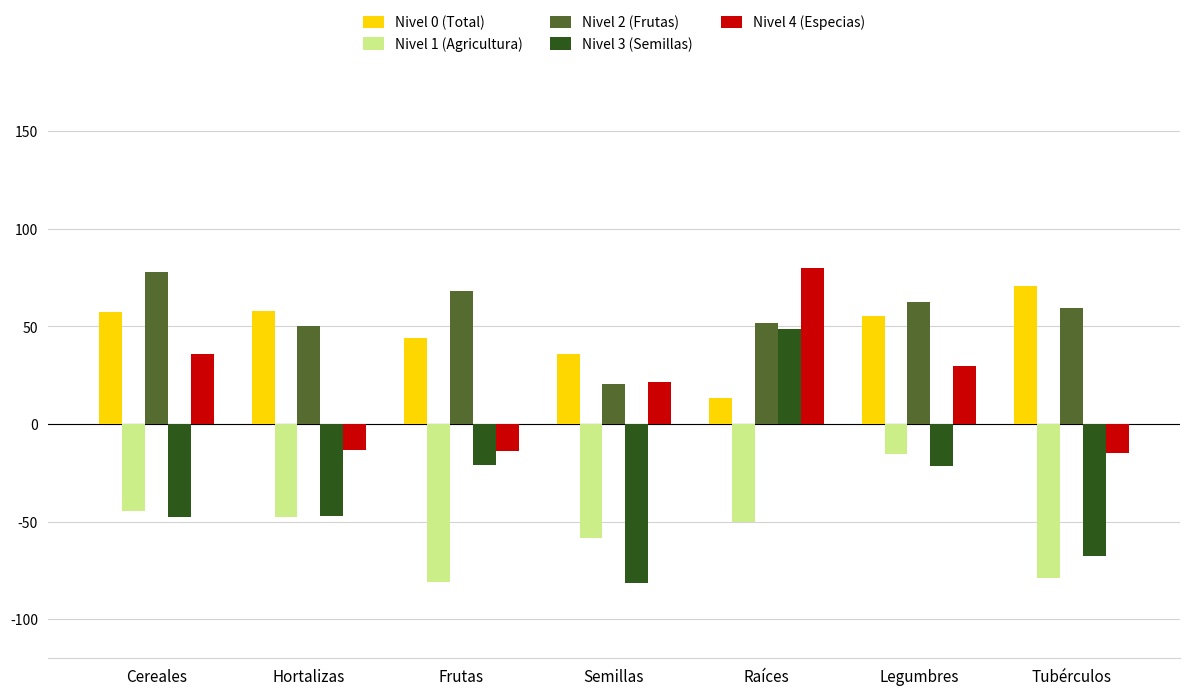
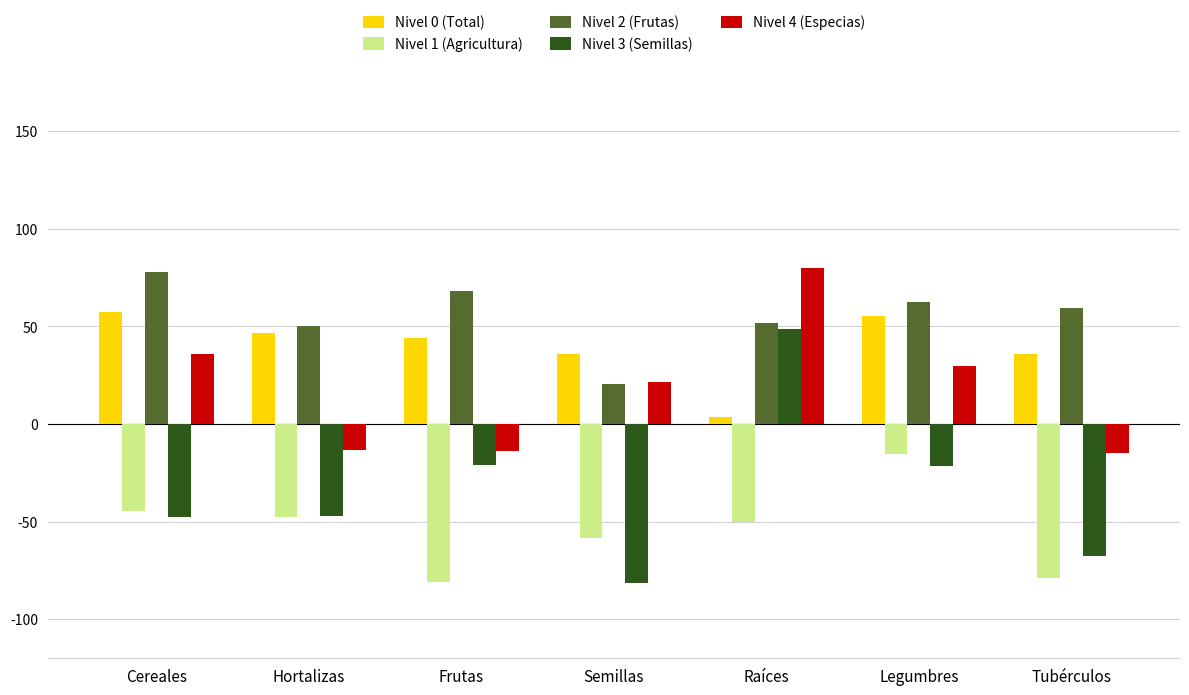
  {
    "Nivel 0 (Total)": {
      "Cereales": 57,
-     "Hortalizas": 58,
+     "Hortalizas": 47,
      "Frutas": 44,
      "Semillas": 36,
-     "Raíces": 13,
+     "Raíces": 4,
      "Legumbres": 55,
-     "Tubérculos": 71
+     "Tubérculos": 36
    },
    "Nivel 1 (Agricultura)": {
      "Cereales": -45,
      "Hortalizas": -47,
      "Frutas": -81,
      "Semillas": -58,
      "Raíces": -50,
      "Legumbres": -15,
      "Tubérculos": -79
    },
    "Nivel 4 (Especias)": {
      "Cereales": 36,
      "Hortalizas": -13,
      "Frutas": -14,
      "Semillas": 21,
      "Raíces": 80,
      "Legumbres": 30,
      "Tubérculos": -15
    }
  }
